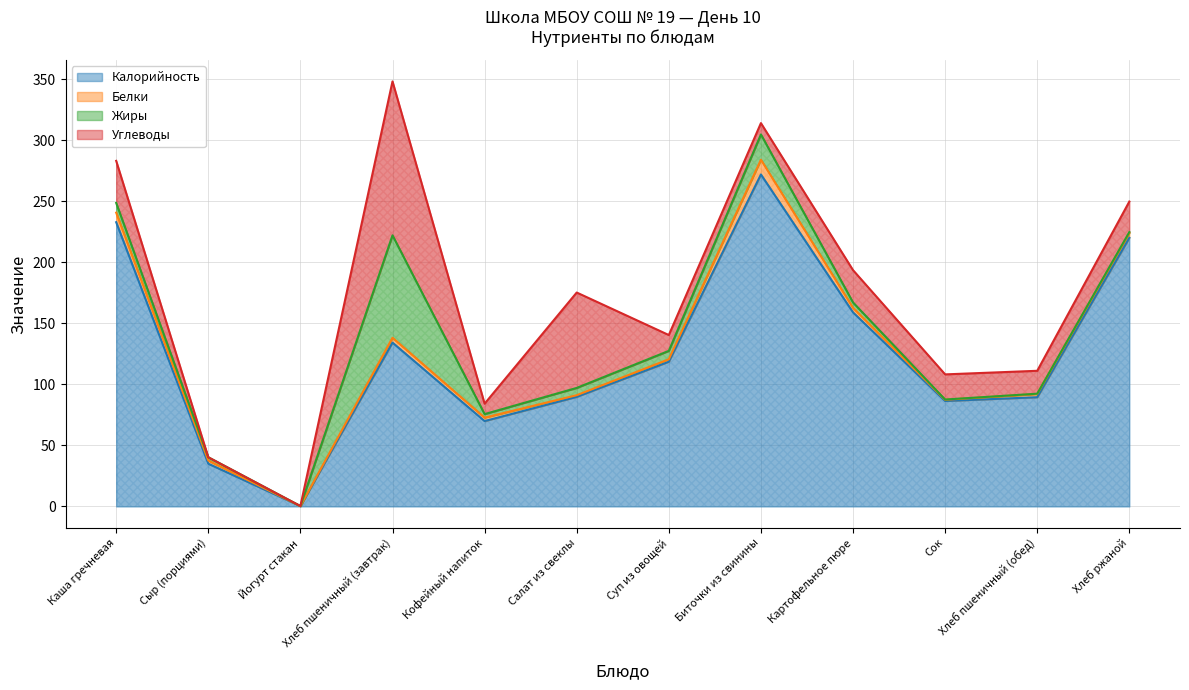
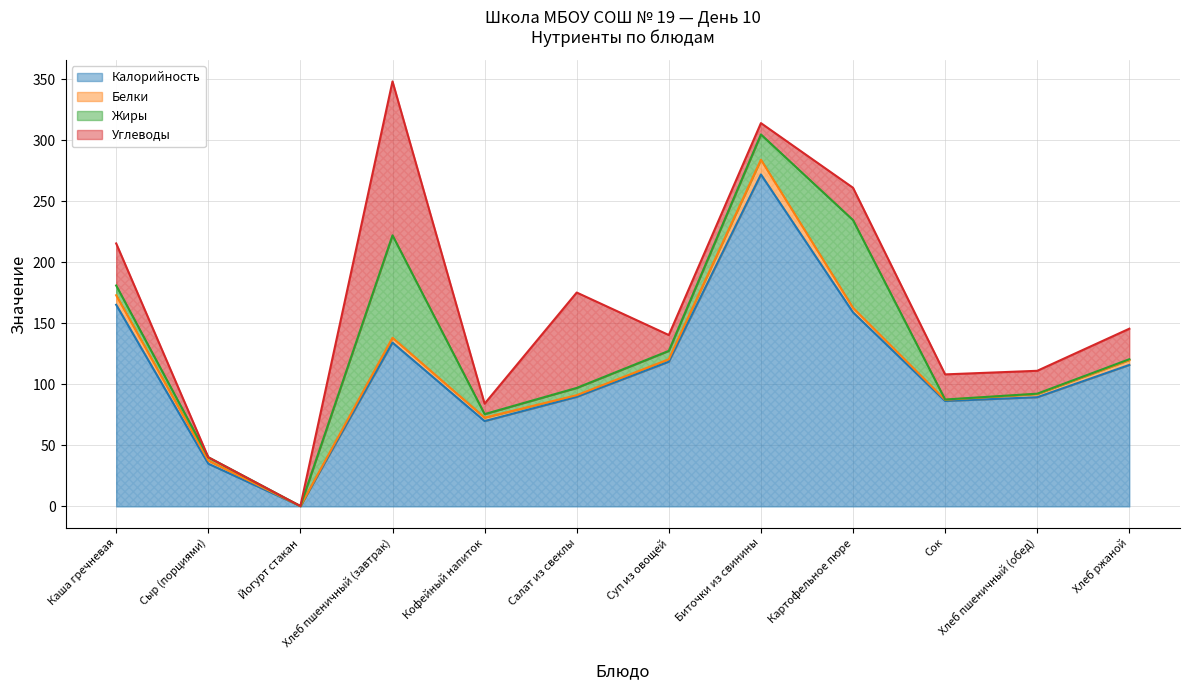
  {
    "Калорийность": {
-     "Каша гречневая": 233,
+     "Каша гречневая": 165,
      "Сыр (порциями)": 35,
      "Хлеб пшеничный (завтрак)": 134,
      "Кофейный напиток": 70,
      "Биточки из свинины": 272,
      "Картофельное пюре": 159,
      "Хлеб пшеничный (обед)": 90,
-     "Хлеб ржаной": 220
+     "Хлеб ржаной": 116
    },
    "Белки": {
      "Каша гречневая": 8,
      "Сыр (порциями)": 3,
      "Хлеб пшеничный (завтрак)": 4,
      "Кофейный напиток": 3,
      "Биточки из свинины": 12,
      "Картофельное пюре": 4
    },
    "Жиры": {
      "Каша гречневая": 8,
      "Хлеб пшеничный (завтрак)": 84,
      "Кофейный напиток": 3,
      "Салат из свеклы": 6,
      "Суп из овощей": 7,
      "Биточки из свинины": 21,
-     "Картофельное пюре": 4
+     "Картофельное пюре": 72
    },
    "Углеводы": {
      "Каша гречневая": 34,
      "Хлеб пшеничный (завтрак)": 126,
      "Кофейный напиток": 9,
      "Салат из свеклы": 78,
      "Суп из овощей": 13,
      "Биточки из свинины": 9,
      "Картофельное пюре": 26,
      "Сок": 21,
      "Хлеб пшеничный (обед)": 19,
      "Хлеб ржаной": 25
    }
  }
